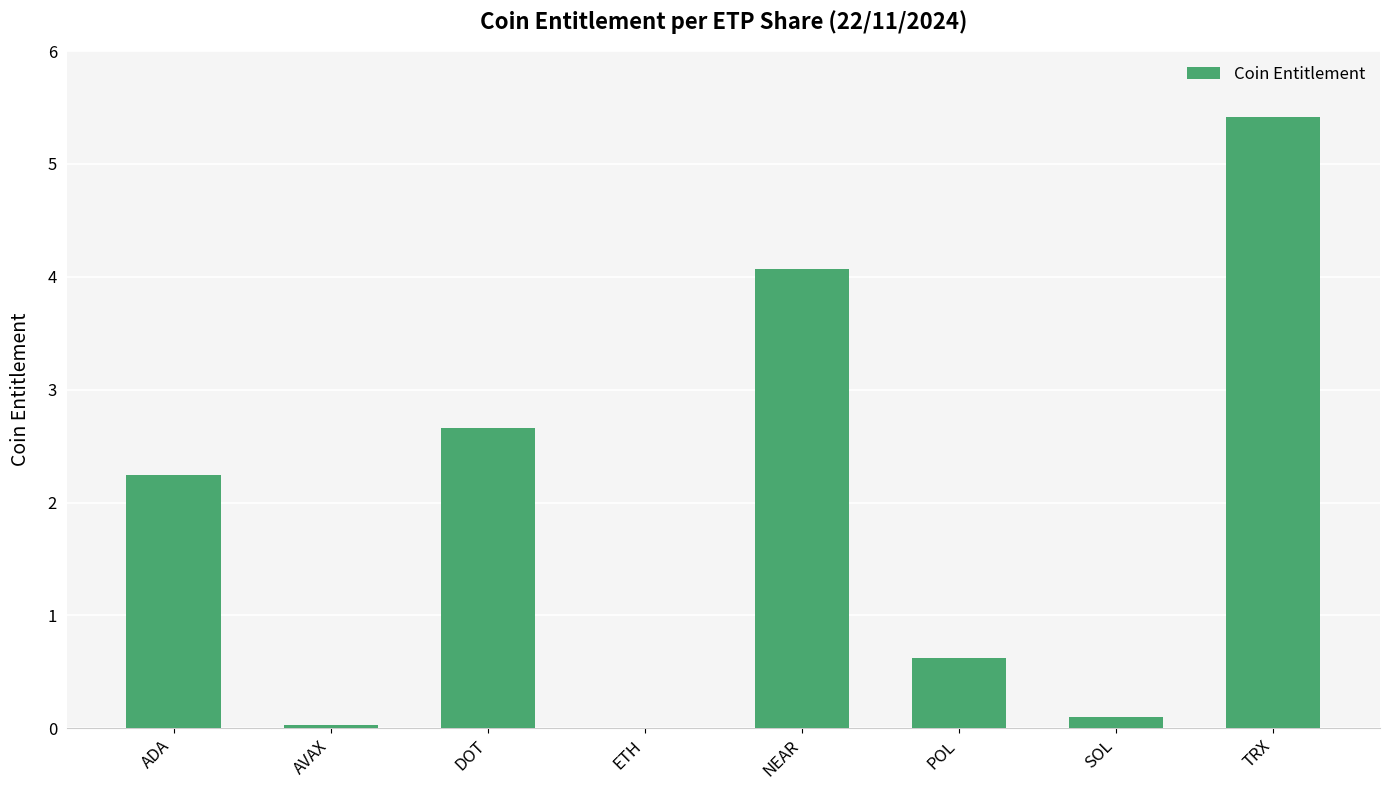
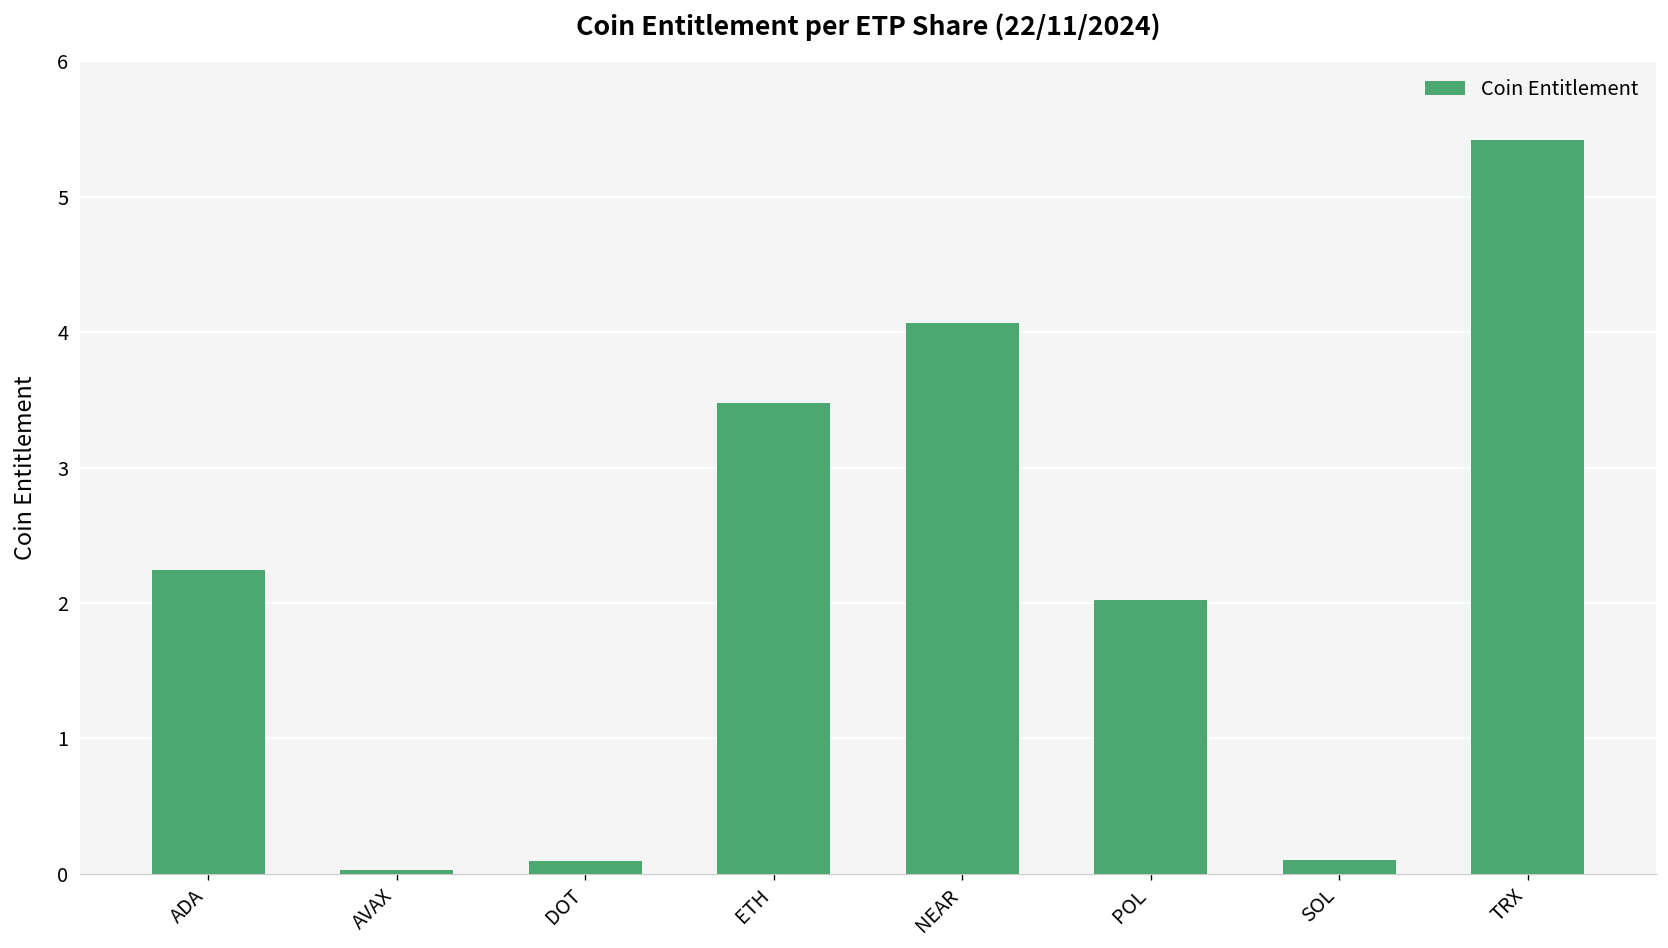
  {
    "ADA": 2.24,
    "AVAX": 0.03,
-   "DOT": 2.66,
-   "ETH": 0.00,
+   "DOT": 0.09,
+   "ETH": 3.48,
    "NEAR": 4.07,
-   "POL": 0.62,
+   "POL": 2.02,
    "SOL": 0.10,
    "TRX": 5.42
  }
